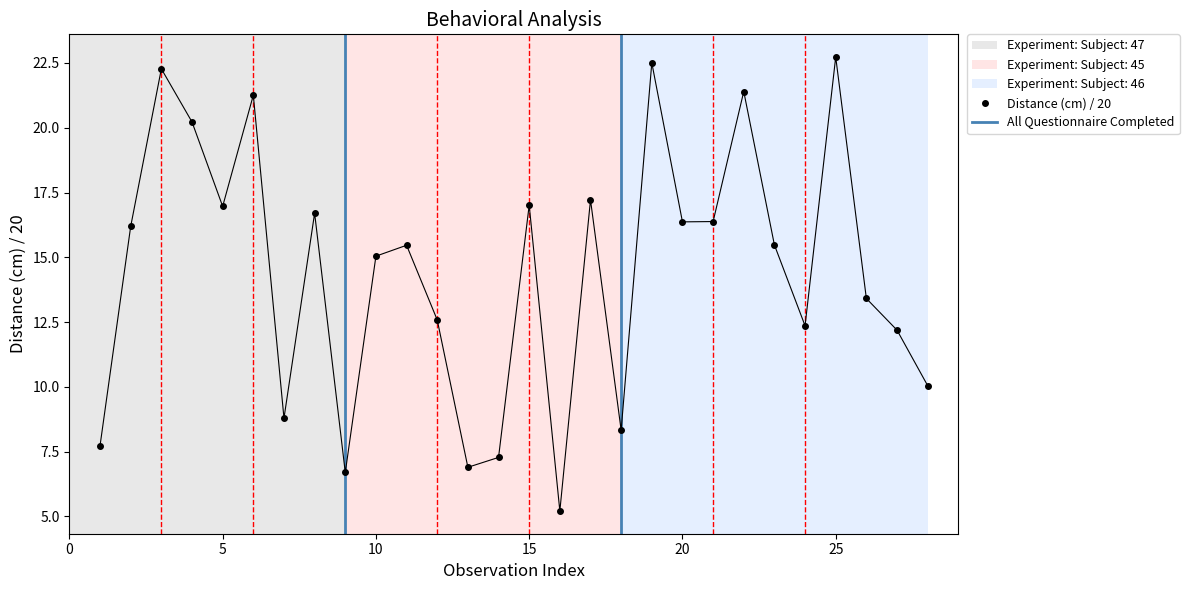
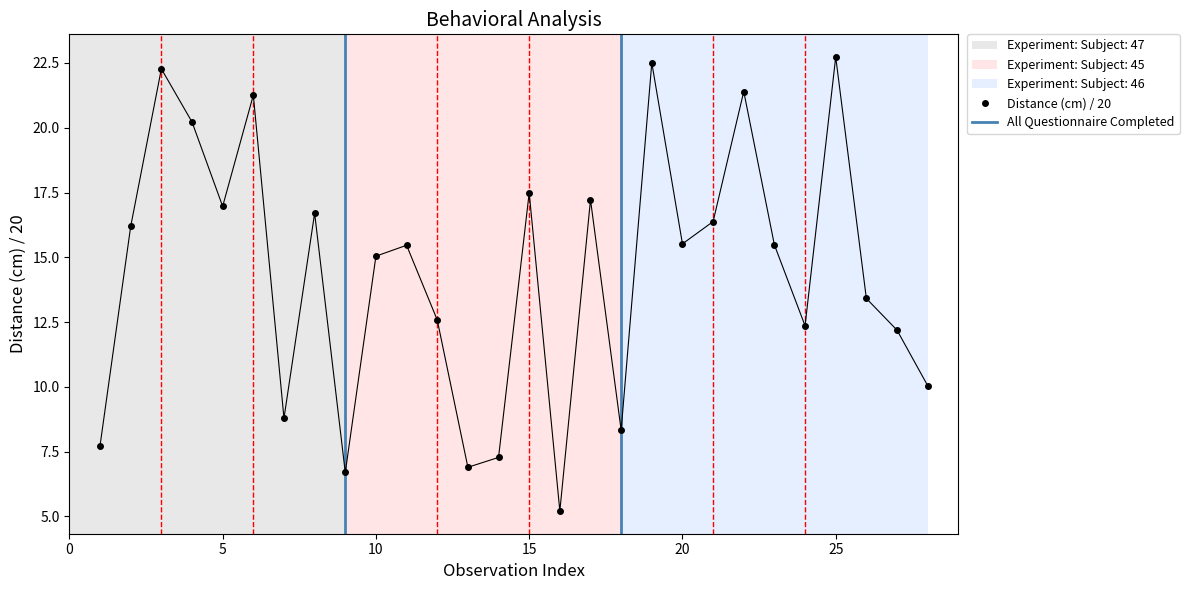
  {
    "5": 17.0,
    "10": 15.0,
-   "15": 17.0,
-   "20": 16.4,
+   "15": 17.5,
+   "20": 15.5,
    "25": 22.7
  }
